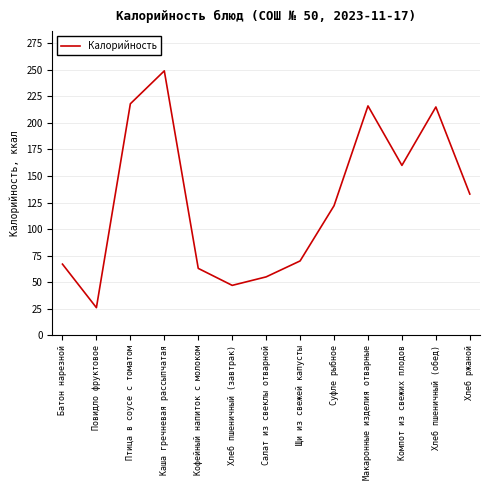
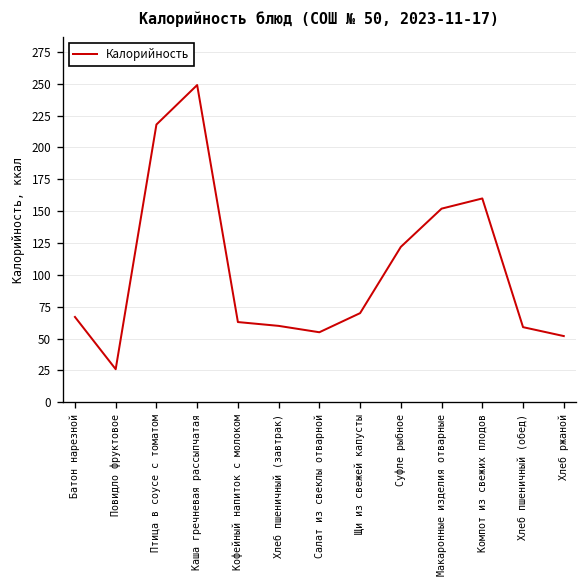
  {
    "Батон нарезной": 67,
    "Повидло фруктовое": 26,
    "Птица в соусе с томатом": 218,
    "Каша гречневая рассыпчатая": 249,
    "Кофейный напиток с молоком": 63,
-   "Хлеб пшеничный (завтрак)": 47,
+   "Хлеб пшеничный (завтрак)": 60,
    "Салат из свеклы отварной": 55,
    "Щи из свежей капусты": 70,
    "Суфле рыбное": 122,
-   "Макаронные изделия отварные": 216,
+   "Макаронные изделия отварные": 152,
    "Компот из свежих плодов": 160,
-   "Хлеб пшеничный (обед)": 215,
-   "Хлеб ржаной": 133
+   "Хлеб пшеничный (обед)": 59,
+   "Хлеб ржаной": 52
  }
